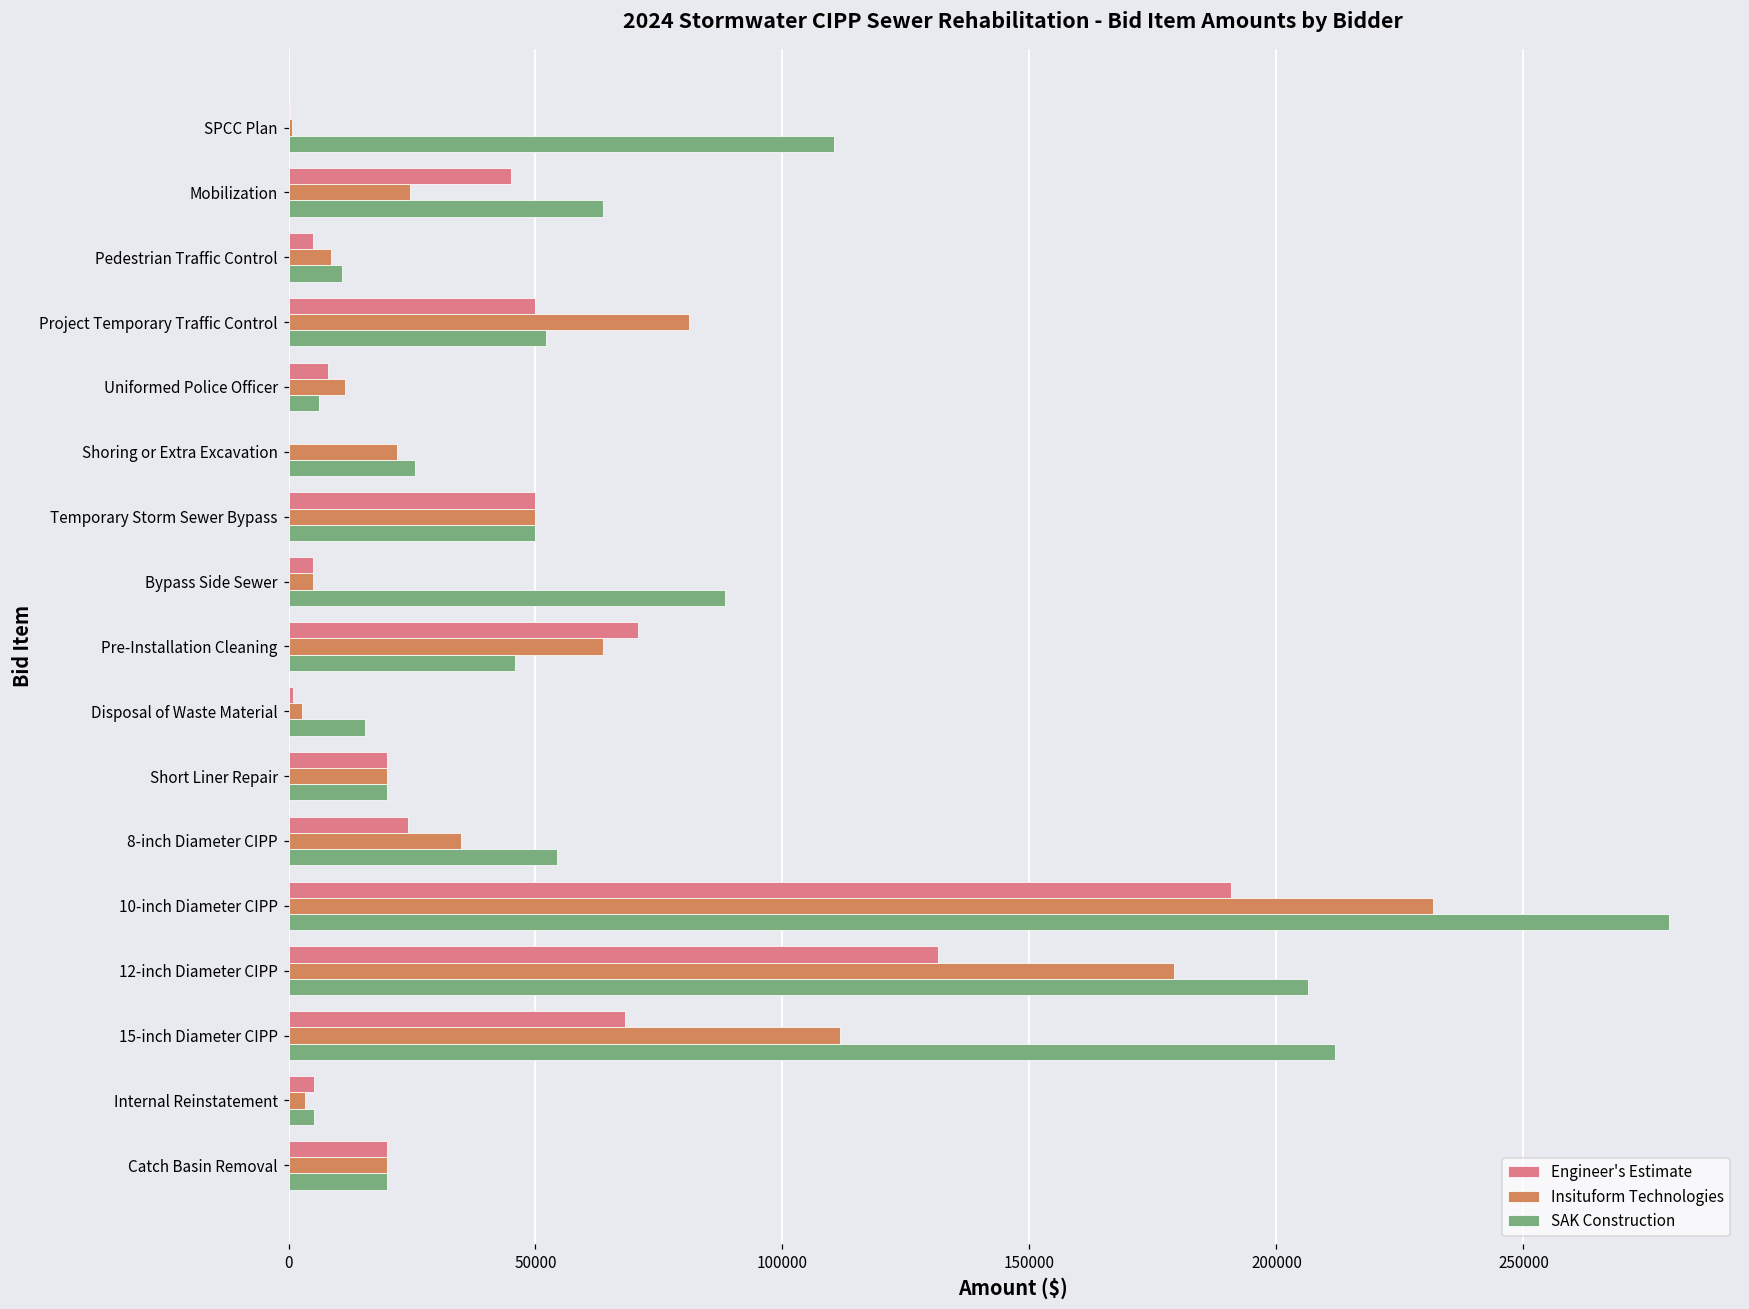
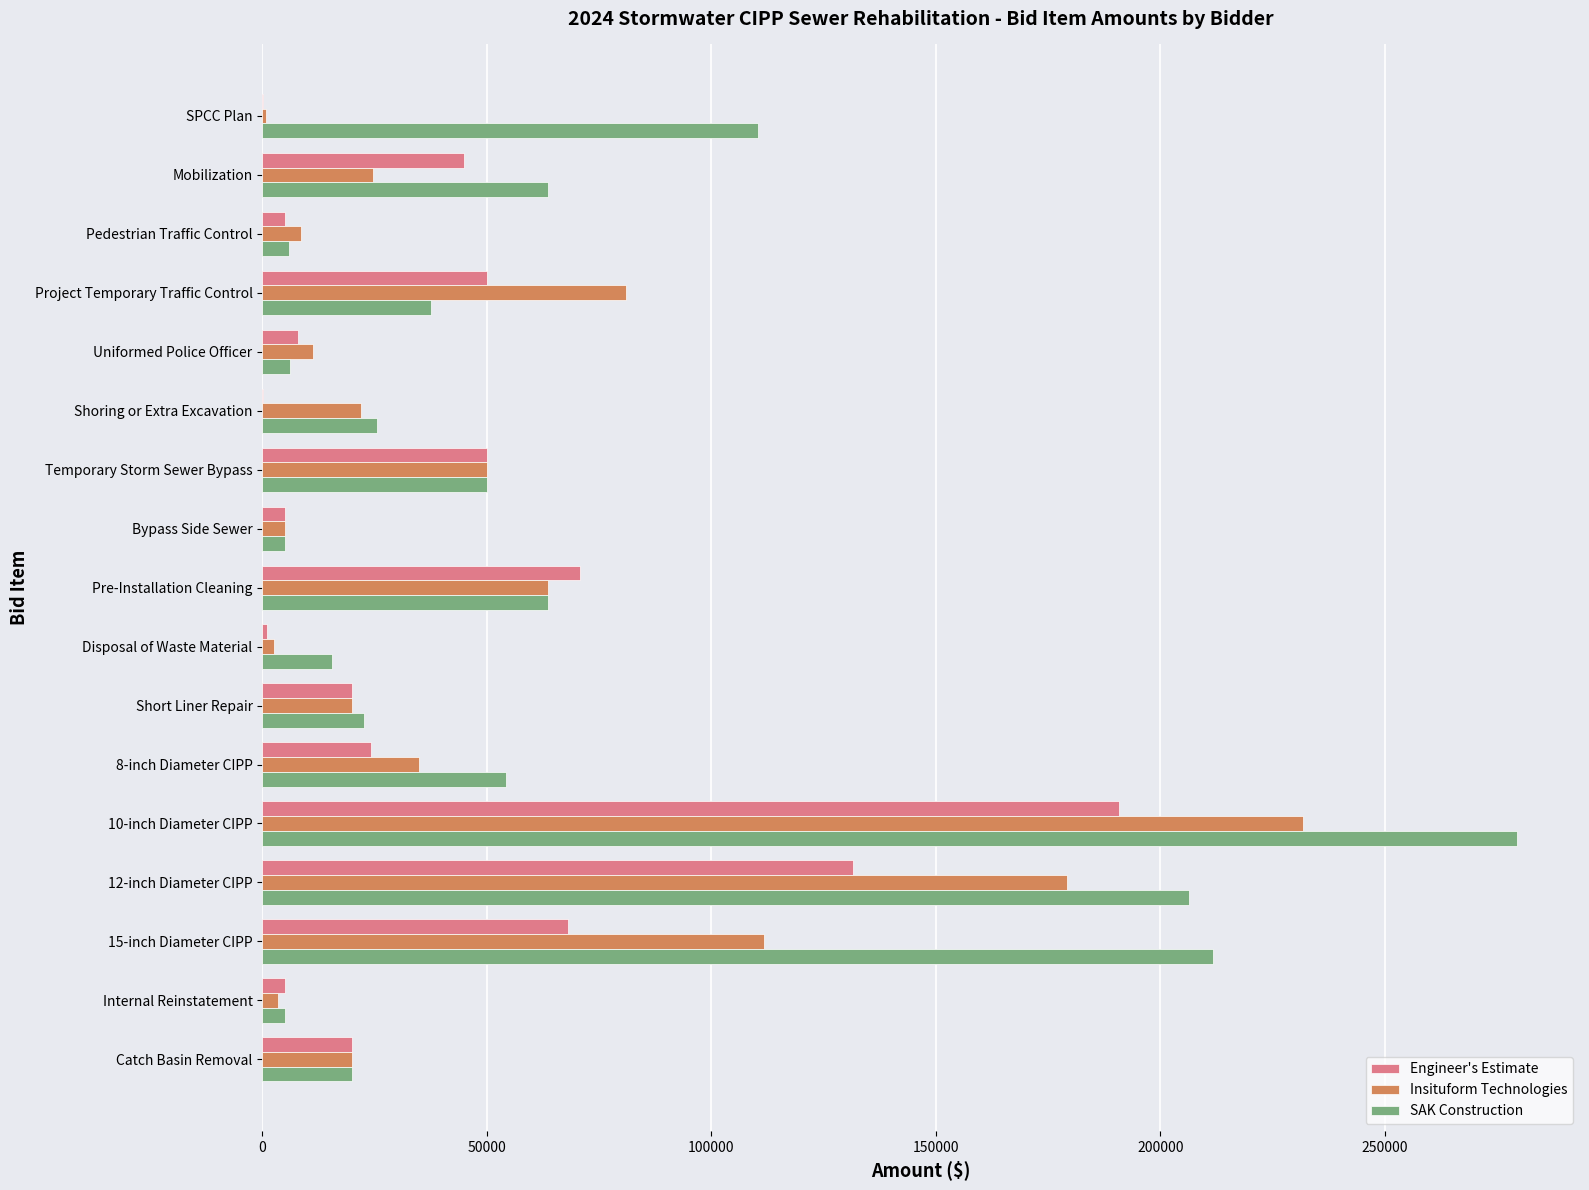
  {
    "SAK Construction": {
      "SPCC Plan": 110000,
      "Mobilization": 64000,
-     "Pedestrian Traffic Control": 11000,
-     "Project Temporary Traffic Control": 52000,
+     "Pedestrian Traffic Control": 6000,
+     "Project Temporary Traffic Control": 37000,
      "Uniformed Police Officer": 6000,
      "Shoring or Extra Excavation": 26000,
      "Temporary Storm Sewer Bypass": 50000,
-     "Bypass Side Sewer": 88000,
-     "Pre-Installation Cleaning": 46000,
+     "Bypass Side Sewer": 5000,
+     "Pre-Installation Cleaning": 64000,
      "Disposal of Waste Material": 15000,
-     "Short Liner Repair": 20000,
+     "Short Liner Repair": 23000,
      "8-inch Diameter CIPP": 54000,
      "10-inch Diameter CIPP": 279000,
      "12-inch Diameter CIPP": 206000,
      "15-inch Diameter CIPP": 212000,
      "Internal Reinstatement": 5000,
      "Catch Basin Removal": 20000
    }
  }
